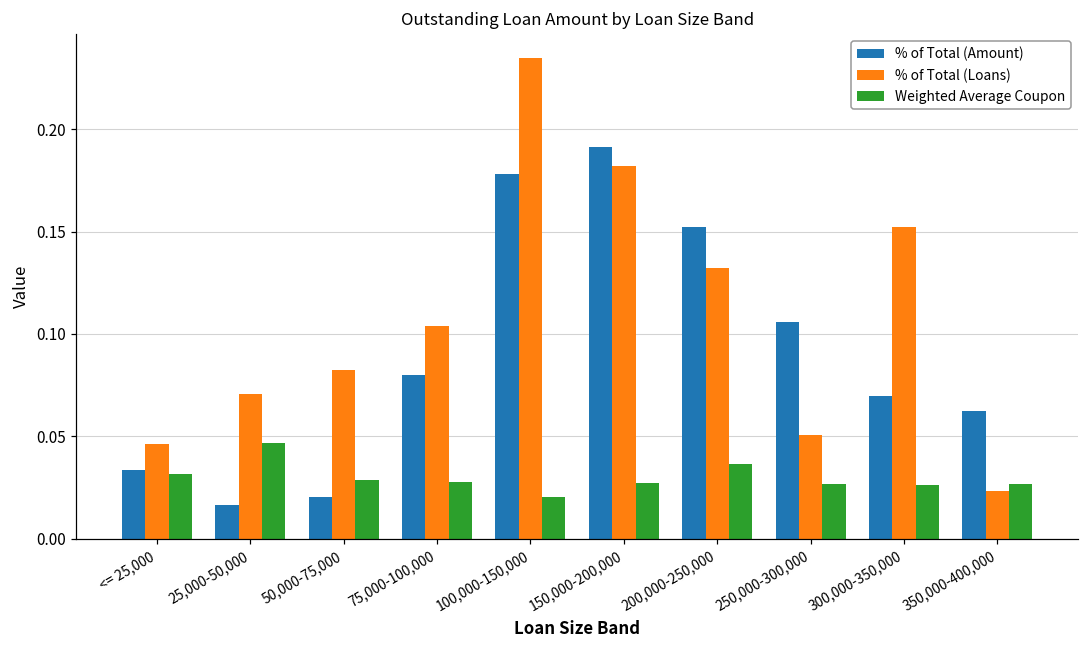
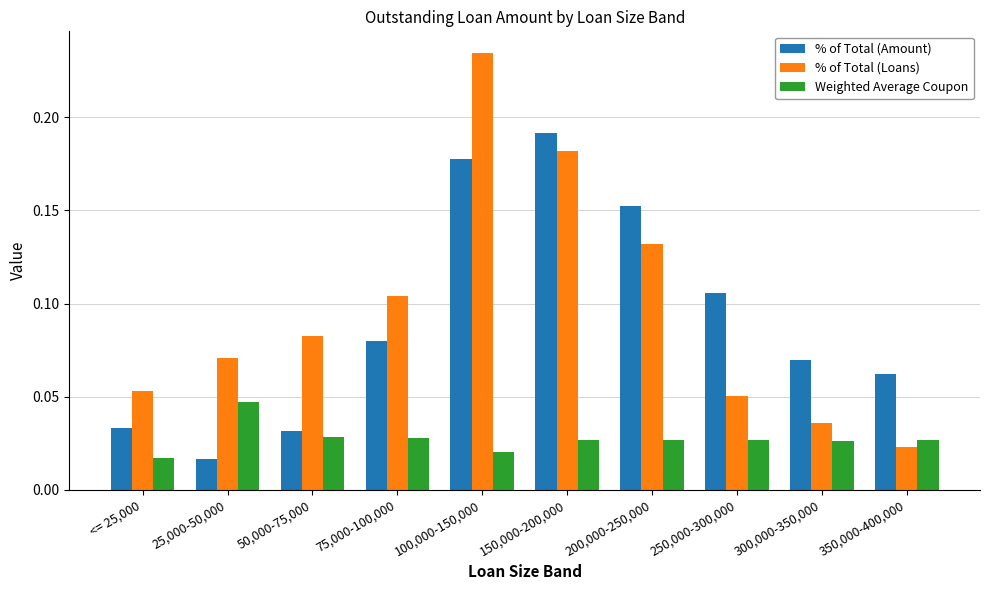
  {
    "% of Total (Amount)": {
      "<= 25,000": 0.033,
      "25,000-50,000": 0.017,
-     "50,000-75,000": 0.020,
+     "50,000-75,000": 0.032,
      "75,000-100,000": 0.080,
      "100,000-150,000": 0.178,
      "150,000-200,000": 0.191,
      "200,000-250,000": 0.152,
      "250,000-300,000": 0.106,
      "300,000-350,000": 0.070,
      "350,000-400,000": 0.062
    },
    "% of Total (Loans)": {
-     "<= 25,000": 0.046,
+     "<= 25,000": 0.053,
      "25,000-50,000": 0.071,
      "50,000-75,000": 0.082,
      "75,000-100,000": 0.104,
      "100,000-150,000": 0.234,
      "150,000-200,000": 0.182,
      "200,000-250,000": 0.132,
      "250,000-300,000": 0.051,
-     "300,000-350,000": 0.152,
+     "300,000-350,000": 0.036,
      "350,000-400,000": 0.023
    },
    "Weighted Average Coupon": {
-     "<= 25,000": 0.031,
+     "<= 25,000": 0.017,
      "25,000-50,000": 0.047,
      "50,000-75,000": 0.029,
      "75,000-100,000": 0.028,
      "100,000-150,000": 0.020,
      "150,000-200,000": 0.027,
-     "200,000-250,000": 0.036,
+     "200,000-250,000": 0.027,
      "250,000-300,000": 0.027,
      "300,000-350,000": 0.026,
      "350,000-400,000": 0.027
    }
  }
